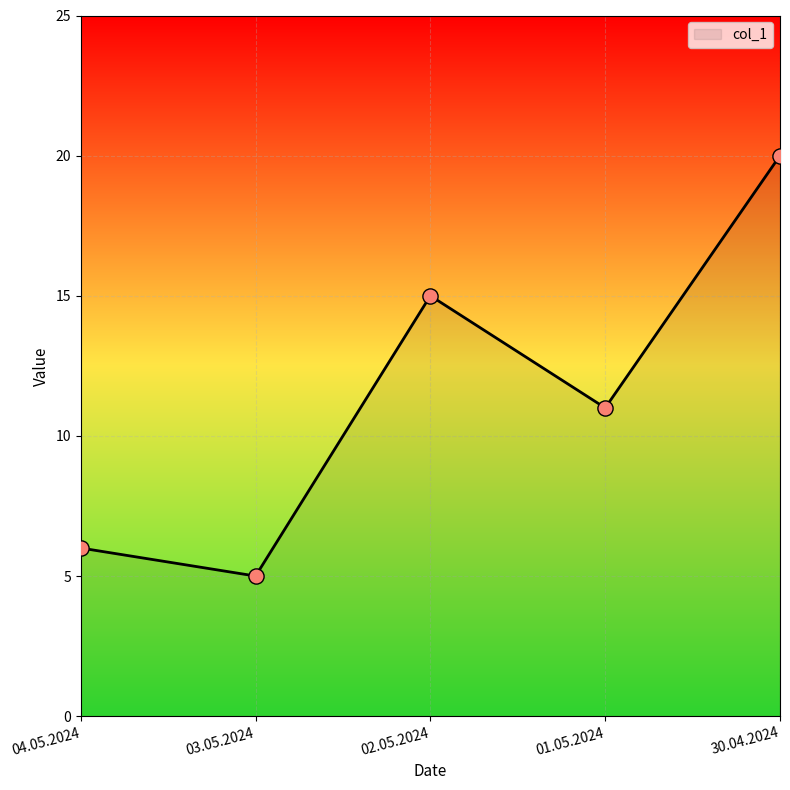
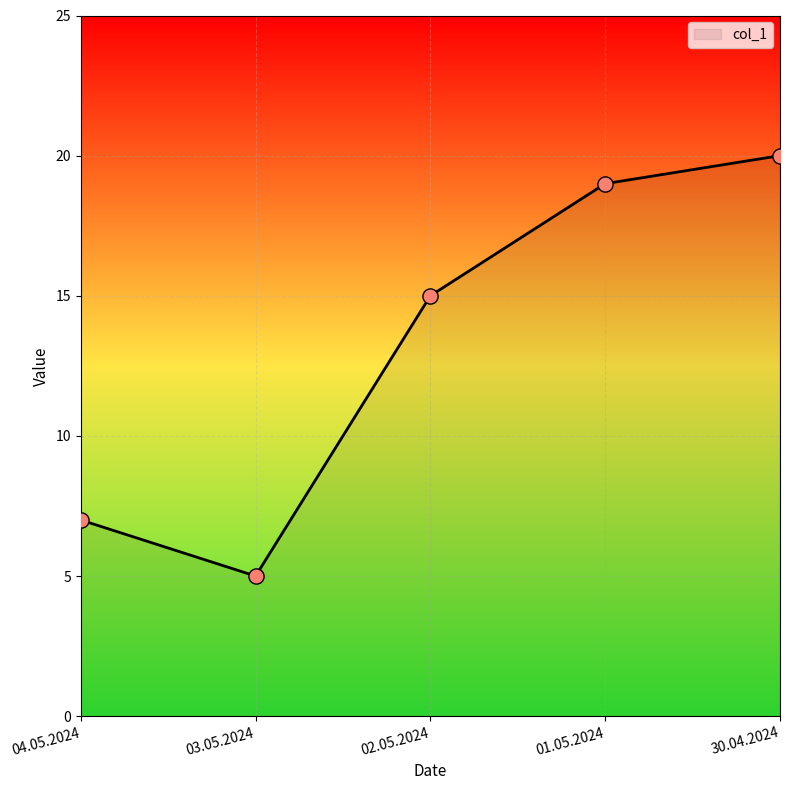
  {
-   "04.05.2024": 6,
+   "04.05.2024": 7,
    "03.05.2024": 5,
    "02.05.2024": 15,
-   "01.05.2024": 11,
+   "01.05.2024": 19,
    "30.04.2024": 20
  }
